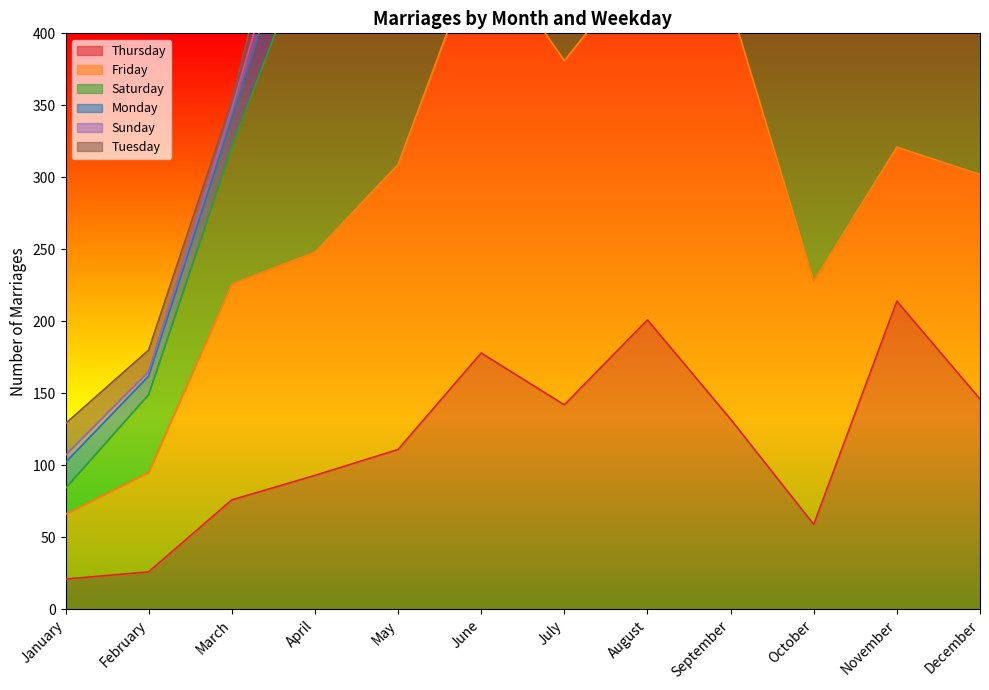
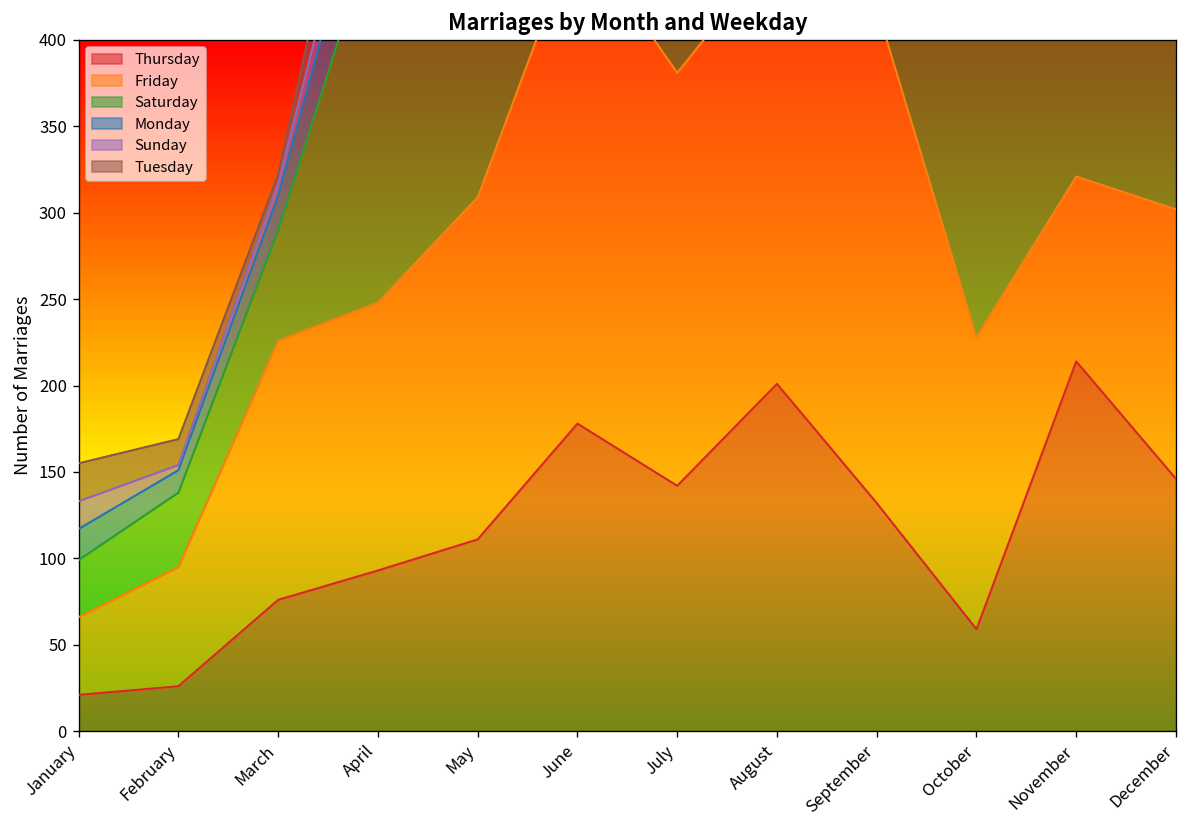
  {
    "Thursday": {
      "January": 21,
      "February": 26,
      "March": 76,
      "April": 93,
      "May": 111,
      "June": 178,
      "July": 142,
      "August": 201,
      "September": 132,
      "October": 59,
      "November": 214,
      "December": 146
    },
    "Friday": {
      "January": 45,
      "February": 69,
      "March": 150,
      "April": 155,
      "May": 198,
      "July": 239,
      "October": 169,
      "November": 107,
      "December": 156
    },
    "Saturday": {
-     "January": 18,
-     "February": 54,
-     "March": 95
+     "January": 33,
+     "February": 43,
+     "March": 64
    },
    "Monday": {
      "January": 18,
      "February": 13,
      "March": 20
    },
    "Sunday": {
-     "January": 5,
+     "January": 16,
      "February": 3,
      "March": 7
    },
    "Tuesday": {
      "January": 22,
      "February": 15,
      "March": 5
    }
  }
